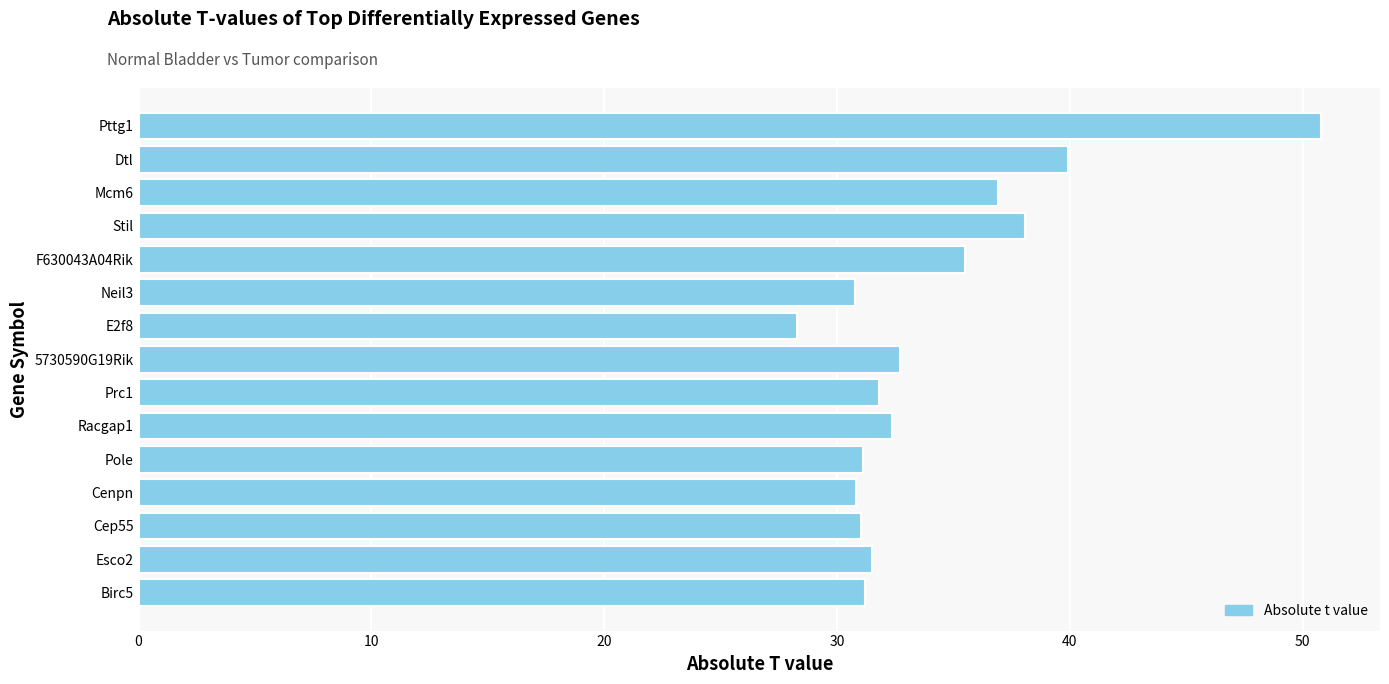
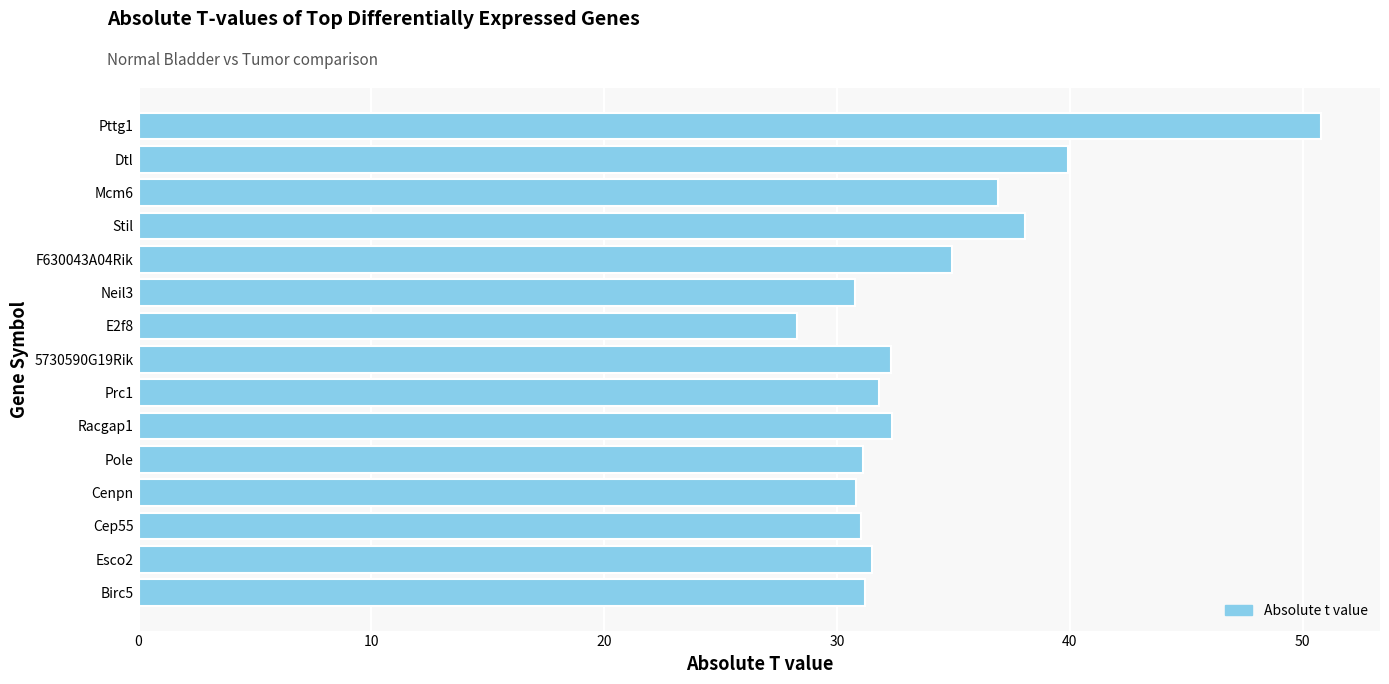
  {
    "Pttg1": 50.8,
    "Dtl": 39.9,
    "Mcm6": 36.9,
    "Stil": 38.1,
-   "F630043A04Rik": 35.5,
+   "F630043A04Rik": 34.9,
    "Neil3": 30.8,
    "E2f8": 28.3,
-   "5730590G19Rik": 32.7,
+   "5730590G19Rik": 32.3,
    "Prc1": 31.8,
    "Racgap1": 32.4,
    "Pole": 31.1,
    "Cenpn": 30.8,
    "Cep55": 31.0,
    "Esco2": 31.5,
    "Birc5": 31.2
  }
